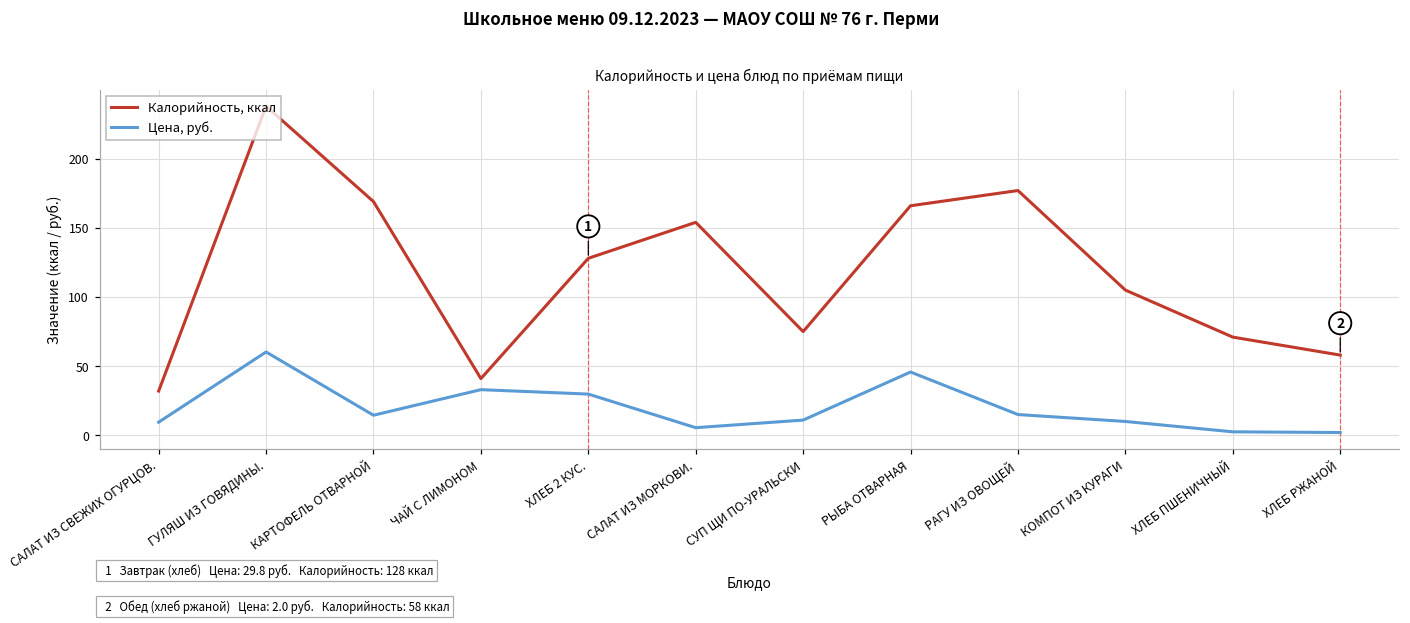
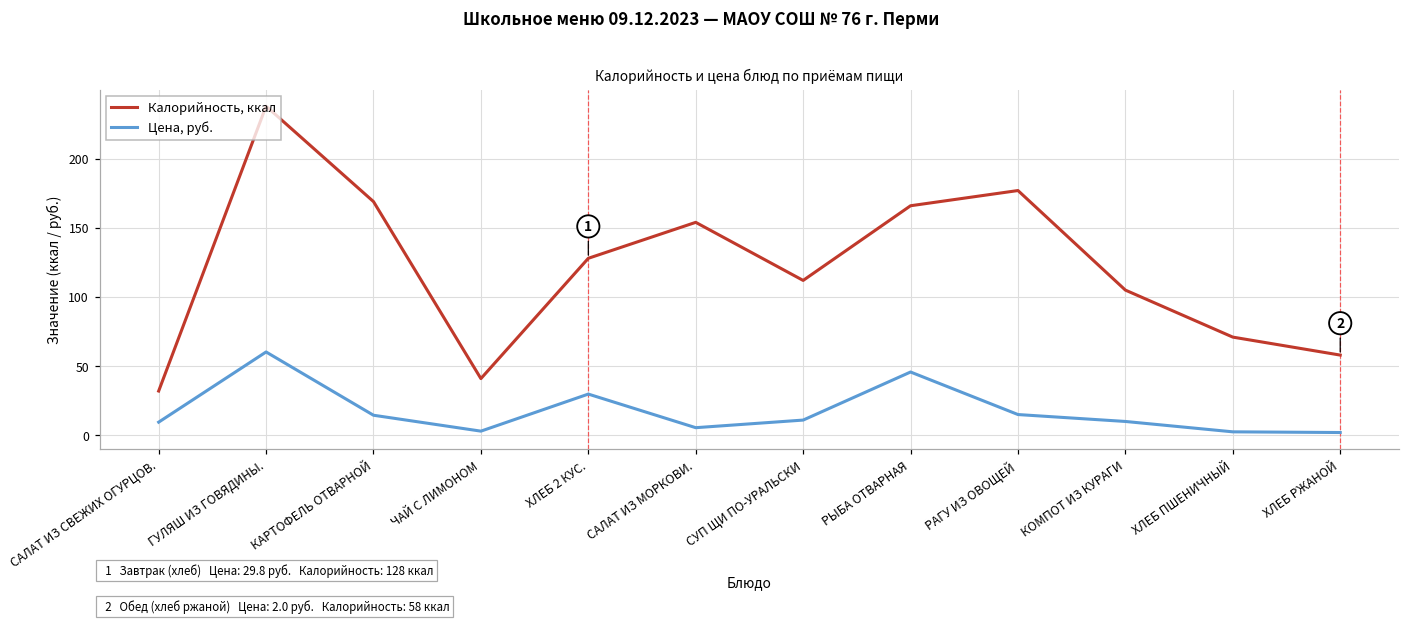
  {
    "Калорийность, ккал": {
      "САЛАТ ИЗ СВЕЖИХ ОГУРЦОВ.": 32,
      "КАРТОФЕЛЬ ОТВАРНОЙ": 169,
      "ЧАЙ С ЛИМОНОМ": 41,
      "САЛАТ ИЗ МОРКОВИ.": 154,
-     "СУП ЩИ ПО-УРАЛЬСКИ": 75,
+     "СУП ЩИ ПО-УРАЛЬСКИ": 112,
      "РЫБА ОТВАРНАЯ": 166,
      "РАГУ ИЗ ОВОЩЕЙ": 177,
      "КОМПОТ ИЗ КУРАГИ": 105,
      "ХЛЕБ ПШЕНИЧНЫЙ": 71
    },
    "Цена, руб.": {
      "САЛАТ ИЗ СВЕЖИХ ОГУРЦОВ.": 10,
      "ГУЛЯШ ИЗ ГОВЯДИНЫ.": 60,
      "КАРТОФЕЛЬ ОТВАРНОЙ": 15,
-     "ЧАЙ С ЛИМОНОМ": 33,
+     "ЧАЙ С ЛИМОНОМ": 3,
      "ХЛЕБ 2 КУС.": 30,
      "САЛАТ ИЗ МОРКОВИ.": 6,
      "СУП ЩИ ПО-УРАЛЬСКИ": 11,
      "РЫБА ОТВАРНАЯ": 46,
      "РАГУ ИЗ ОВОЩЕЙ": 15,
      "КОМПОТ ИЗ КУРАГИ": 10,
      "ХЛЕБ ПШЕНИЧНЫЙ": 3,
      "ХЛЕБ РЖАНОЙ": 2
    }
  }
